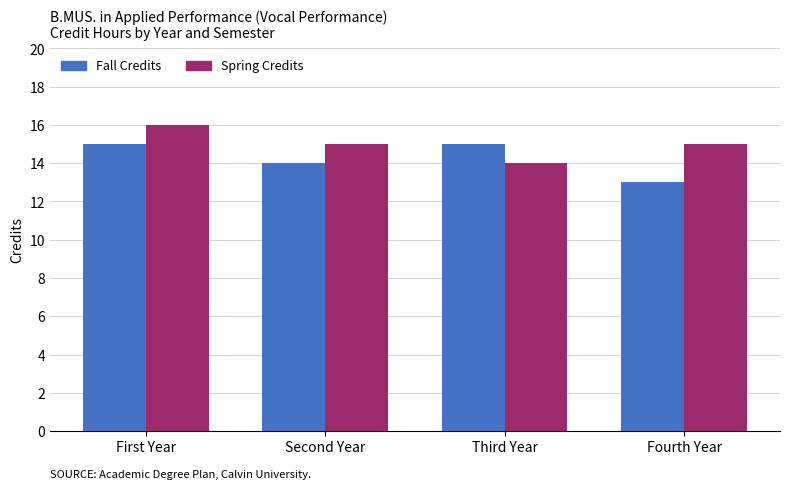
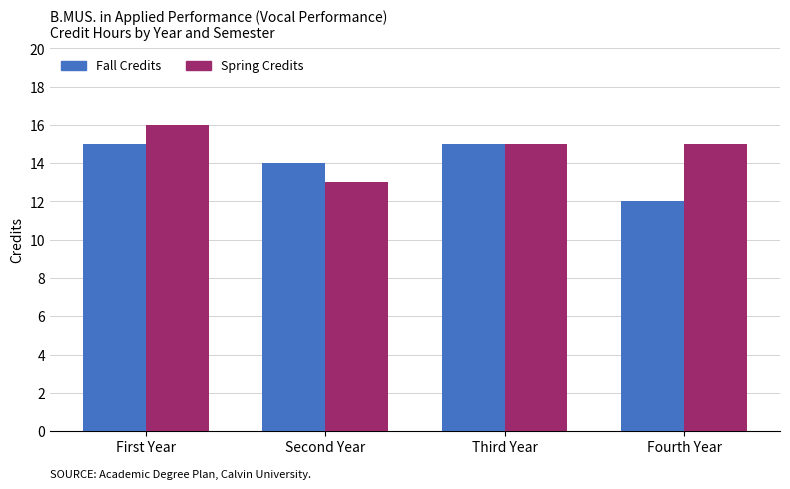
  {
    "Fall Credits": {
      "First Year": 15,
      "Second Year": 14,
      "Third Year": 15,
-     "Fourth Year": 13
+     "Fourth Year": 12
    },
    "Spring Credits": {
      "First Year": 16,
-     "Second Year": 15,
-     "Third Year": 14,
+     "Second Year": 13,
+     "Third Year": 15,
      "Fourth Year": 15
    }
  }
